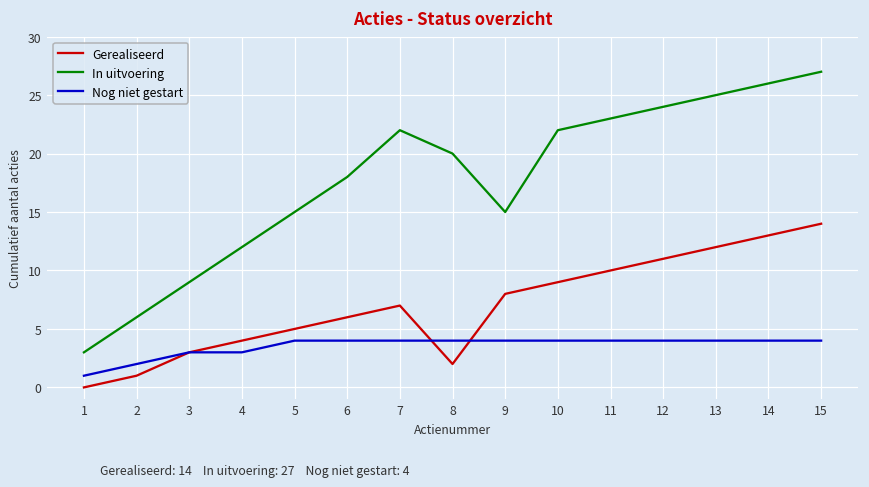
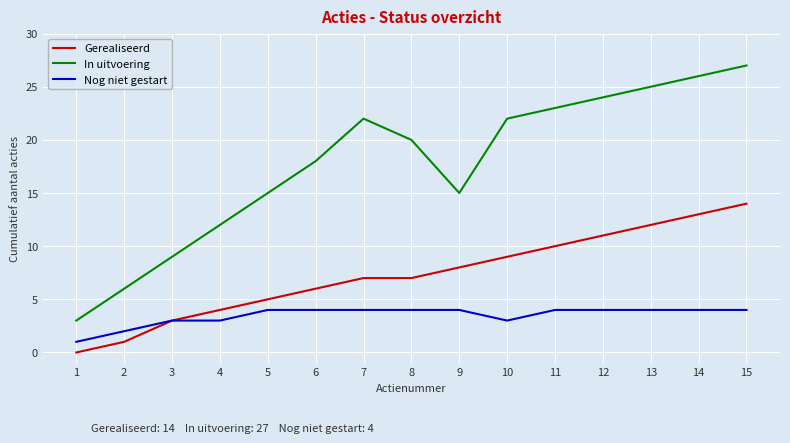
  {
    "Gerealiseerd": {
      "1": 0,
      "2": 1,
      "4": 4,
      "5": 5,
      "6": 6,
      "7": 7,
-     "8": 2,
+     "8": 7,
      "9": 8,
      "10": 9,
      "11": 10,
      "12": 11,
      "13": 12,
      "14": 13,
      "15": 14
    },
    "In uitvoering": {
      "1": 3,
      "2": 6,
      "3": 9,
      "4": 12,
      "5": 15,
      "6": 18,
      "7": 22,
      "8": 20,
      "9": 15,
      "10": 22,
      "11": 23,
      "12": 24,
      "13": 25,
      "14": 26,
      "15": 27
    },
    "Nog niet gestart": {
      "1": 1,
      "2": 2,
      "4": 3,
      "5": 4,
      "6": 4,
      "7": 4,
      "8": 4,
      "9": 4,
-     "10": 4,
+     "10": 3,
      "11": 4,
      "12": 4,
      "13": 4,
      "14": 4,
      "15": 4
    }
  }
